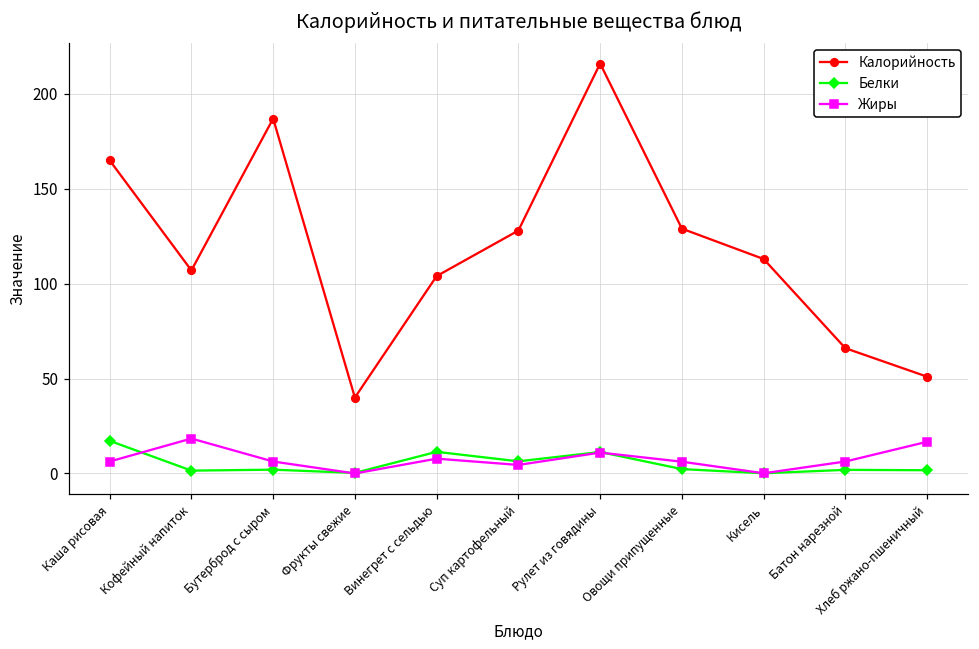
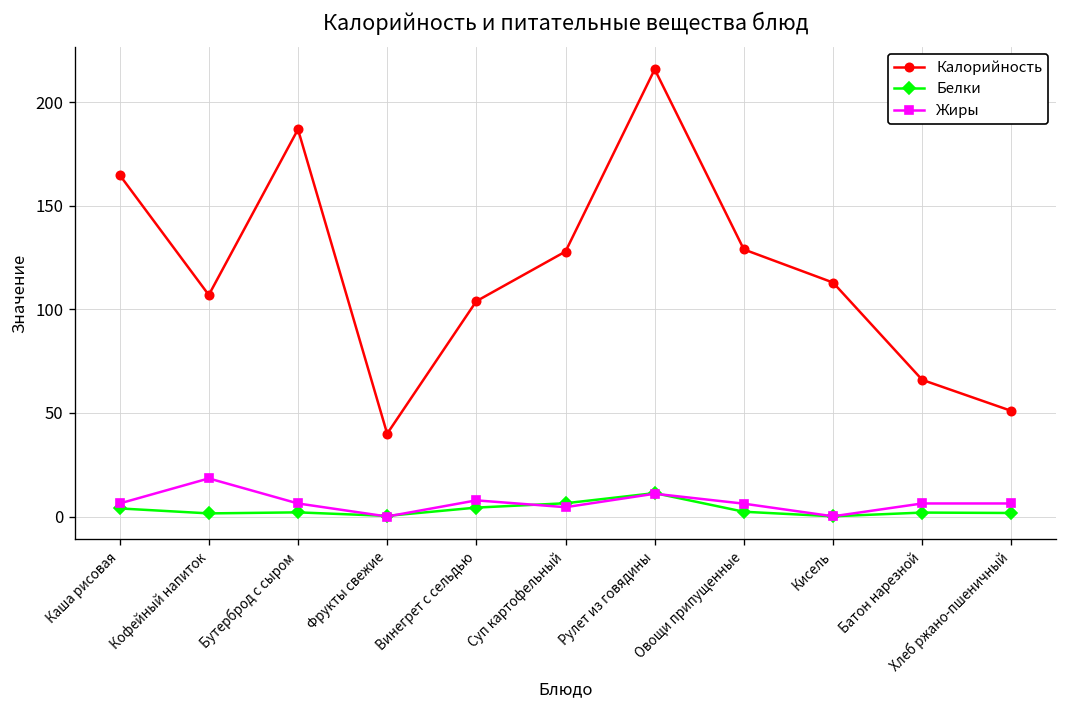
  {
    "Калорийность": {
      "Каша рисовая": 165,
      "Кофейный напиток": 107,
      "Бутерброд с сыром": 187,
      "Фрукты свежие": 40,
      "Винегрет с сельдью": 104,
      "Суп картофельный": 128,
      "Рулет из говядины": 216,
      "Овощи припущенные": 129,
      "Кисель": 113,
      "Батон нарезной": 66,
      "Хлеб ржано-пшеничный": 51
    },
    "Белки": {
-     "Каша рисовая": 17,
+     "Каша рисовая": 4,
      "Кофейный напиток": 2,
      "Бутерброд с сыром": 2,
-     "Винегрет с сельдью": 11,
+     "Винегрет с сельдью": 4,
      "Суп картофельный": 6,
      "Овощи припущенные": 2,
      "Батон нарезной": 2,
      "Хлеб ржано-пшеничный": 2
    },
    "Жиры": {
      "Каша рисовая": 6,
      "Кофейный напиток": 18,
      "Бутерброд с сыром": 6,
      "Винегрет с сельдью": 8,
      "Суп картофельный": 5,
      "Овощи припущенные": 6,
      "Батон нарезной": 6,
-     "Хлеб ржано-пшеничный": 17
+     "Хлеб ржано-пшеничный": 6
    }
  }
